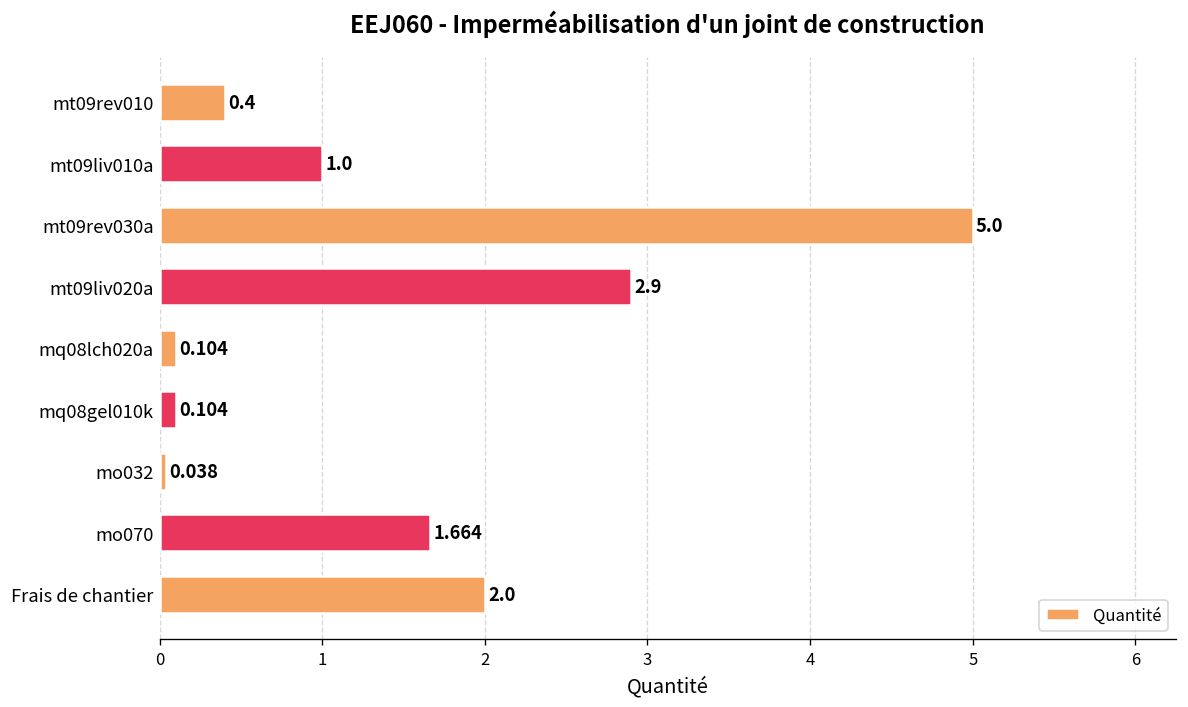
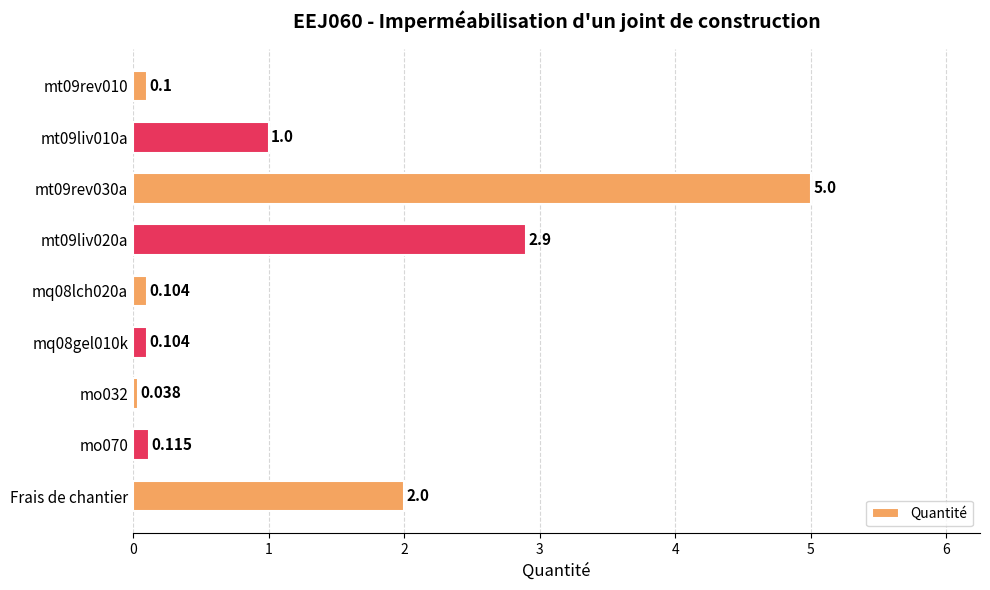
  {
-   "mt09rev010": 0.4,
+   "mt09rev010": 0.1,
    "mt09liv010a": 1.0,
    "mt09rev030a": 5.0,
    "mt09liv020a": 2.9,
    "mq08lch020a": 0.104,
    "mq08gel010k": 0.104,
    "mo032": 0.038,
-   "mo070": 1.664,
+   "mo070": 0.115,
    "Frais de chantier": 2.0
  }
